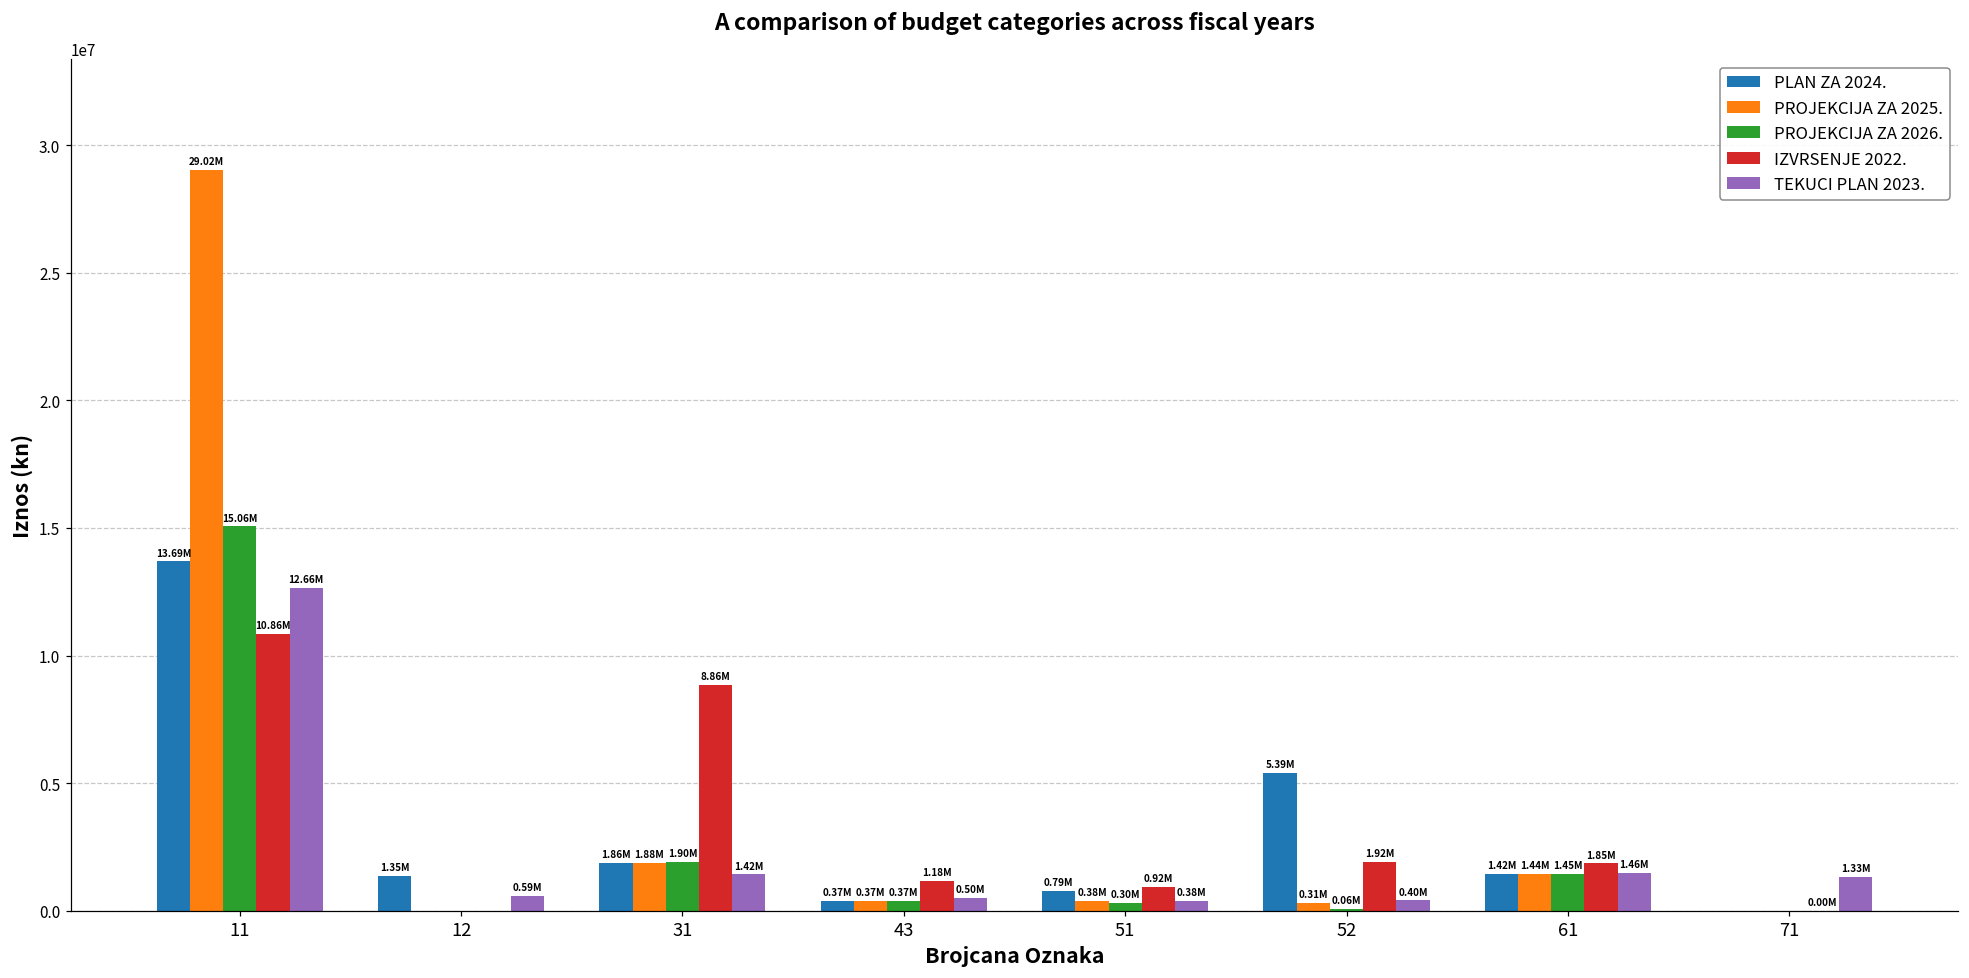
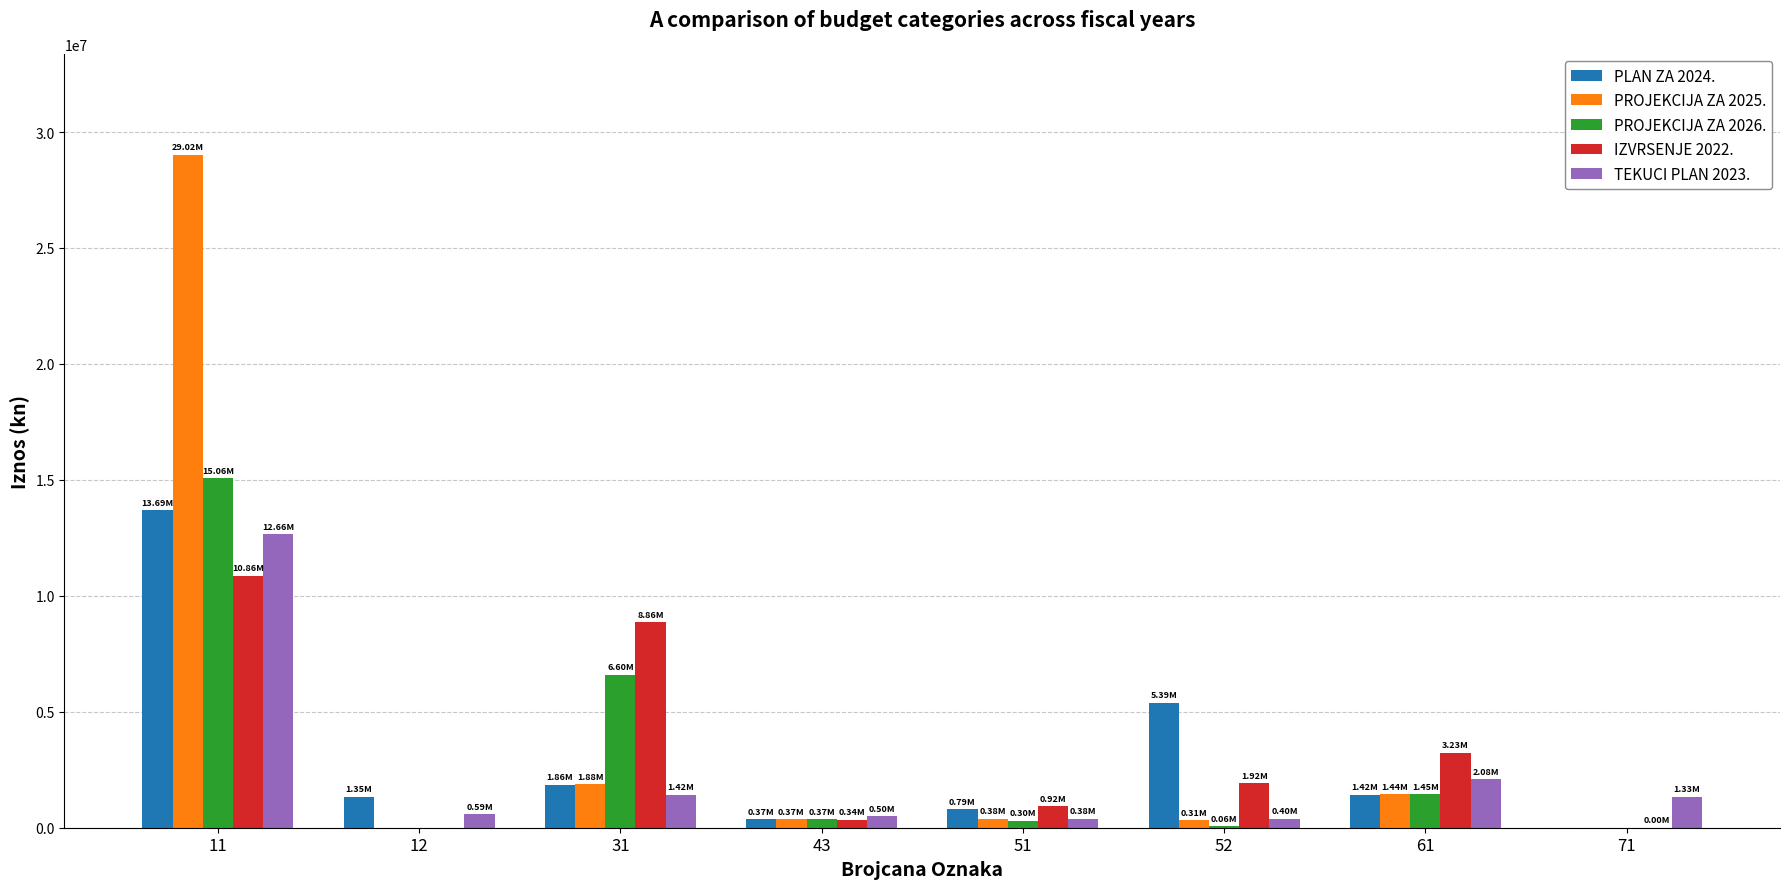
  {
    "PLAN ZA 2024.": {
      "11": "13.69M",
      "12": "1.35M",
      "31": "1.86M",
      "43": "0.37M",
      "51": "0.79M",
      "52": "5.39M",
      "61": "1.42M"
    },
    "PROJEKCIJA ZA 2025.": {
      "11": "29.02M",
      "31": "1.88M",
      "43": "0.37M",
      "51": "0.38M",
      "52": "0.31M",
      "61": "1.44M"
    },
    "PROJEKCIJA ZA 2026.": {
      "11": "15.06M",
-     "31": "1.90M",
+     "31": "6.60M",
      "43": "0.37M",
      "51": "0.30M",
      "52": "0.06M",
      "61": "1.45M",
      "71": "0.00M"
    },
    "IZVRSENJE 2022.": {
      "11": "10.86M",
      "31": "8.86M",
-     "43": "1.18M",
+     "43": "0.34M",
      "51": "0.92M",
      "52": "1.92M",
-     "61": "1.85M"
+     "61": "3.23M"
    },
    "TEKUCI PLAN 2023.": {
      "11": "12.66M",
      "12": "0.59M",
      "31": "1.42M",
      "43": "0.50M",
      "51": "0.38M",
      "52": "0.40M",
-     "61": "1.46M",
+     "61": "2.08M",
      "71": "1.33M"
    }
  }
